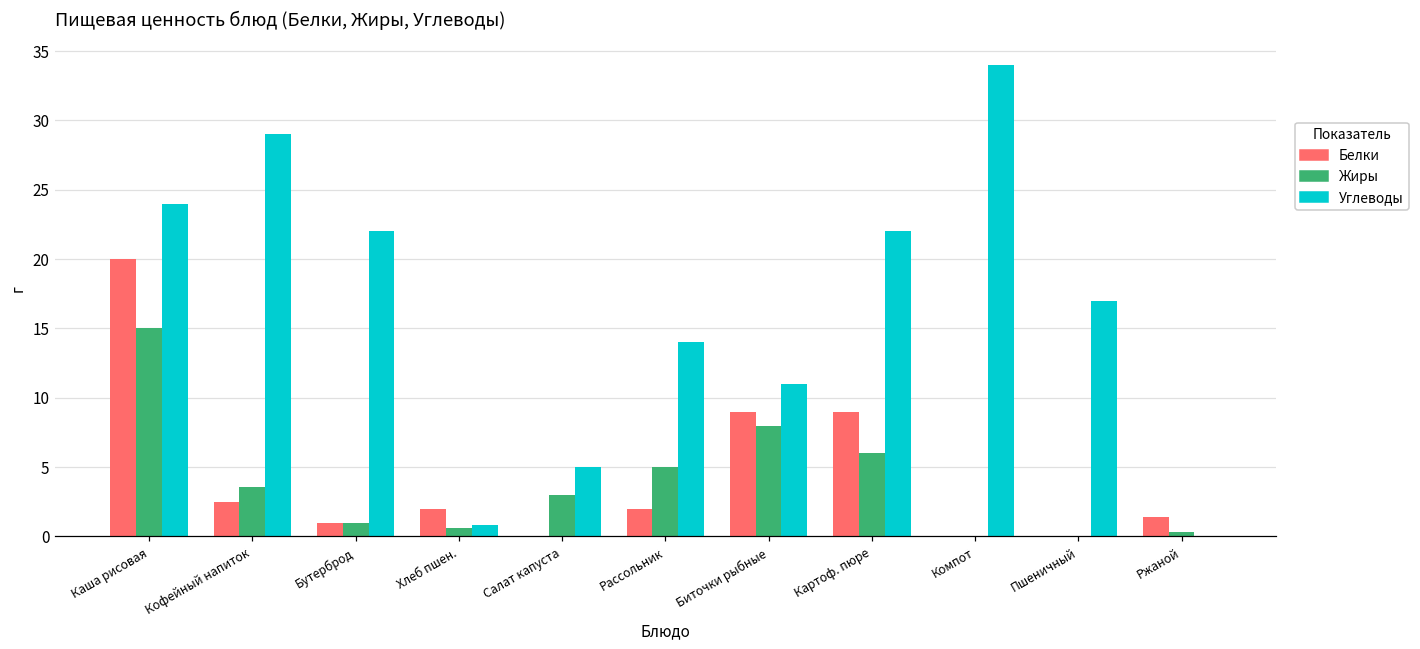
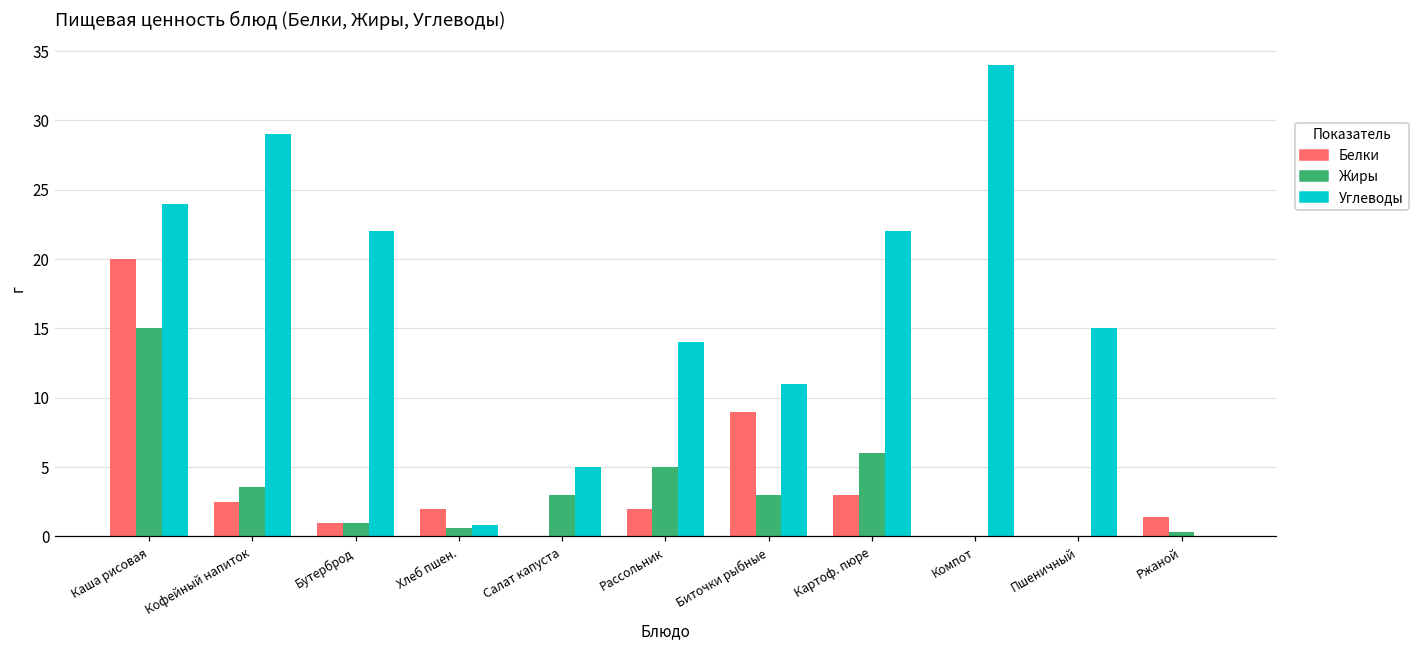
  {
    "Белки": {
      "Каша рисовая": 20,
      "Кофейный напиток": 2.5,
      "Бутерброд": 1,
      "Хлеб пшен.": 2,
      "Салат капуста": 0,
      "Рассольник": 2,
      "Биточки рыбные": 9,
-     "Картоф. пюре": 9,
+     "Картоф. пюре": 3,
      "Компот": 0,
      "Пшеничный": 0,
      "Ржаной": 1.4
    },
    "Жиры": {
      "Каша рисовая": 15,
      "Кофейный напиток": 3.6,
      "Бутерброд": 1,
      "Хлеб пшен.": 0.6,
      "Салат капуста": 3,
      "Рассольник": 5,
-     "Биточки рыбные": 8,
+     "Биточки рыбные": 3,
      "Картоф. пюре": 6,
      "Компот": 0,
      "Пшеничный": 0,
      "Ржаной": 0.3
    },
    "Углеводы": {
      "Каша рисовая": 24,
      "Кофейный напиток": 29,
      "Бутерброд": 22,
      "Хлеб пшен.": 1,
      "Салат капуста": 5,
      "Рассольник": 14,
      "Биточки рыбные": 11,
      "Картоф. пюре": 22,
      "Компот": 34,
-     "Пшеничный": 17,
+     "Пшеничный": 15,
      "Ржаной": 0
    }
  }
